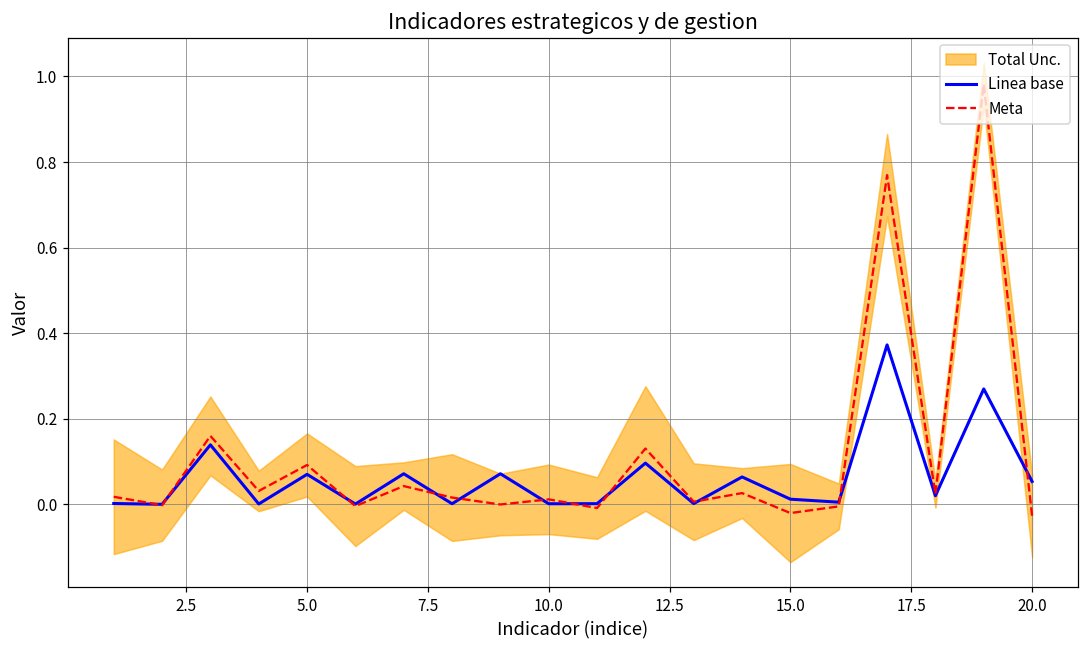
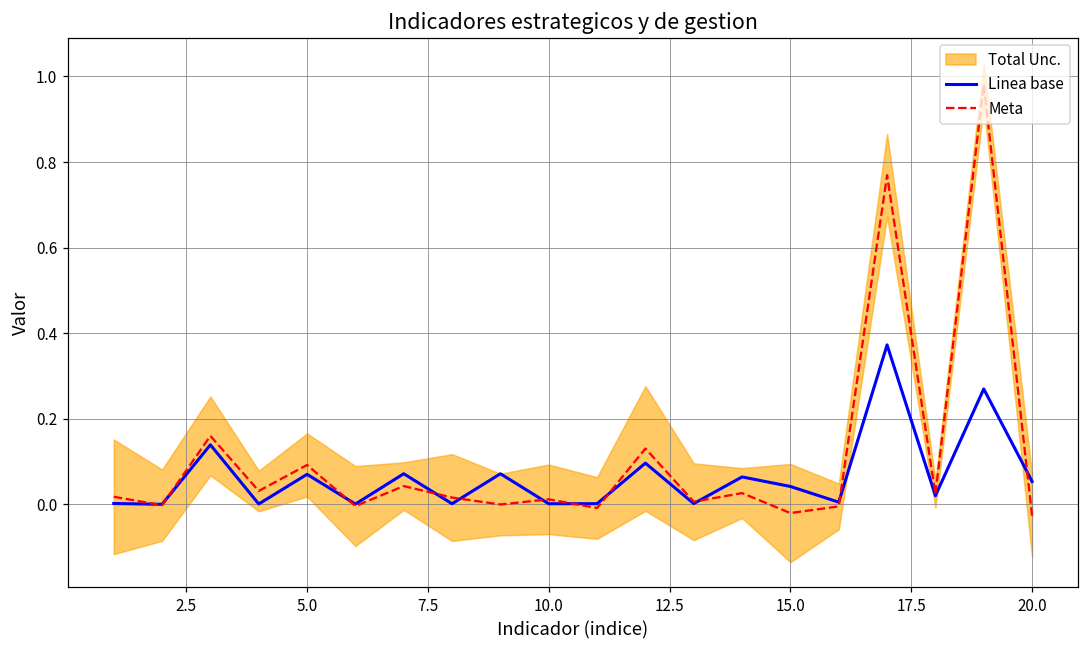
  {
    "Linea base": {
      "5.0": 0.07,
      "10.0": 0.00,
-     "15.0": 0.01,
+     "15.0": 0.04,
      "20.0": 0.05
    },
    "Meta": {
      "5.0": 0.09,
      "10.0": 0.01,
      "15.0": -0.02,
      "20.0": -0.03
    }
  }
